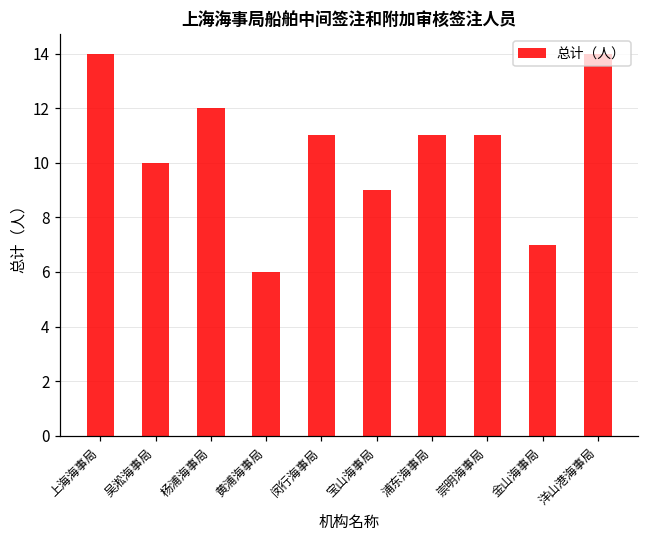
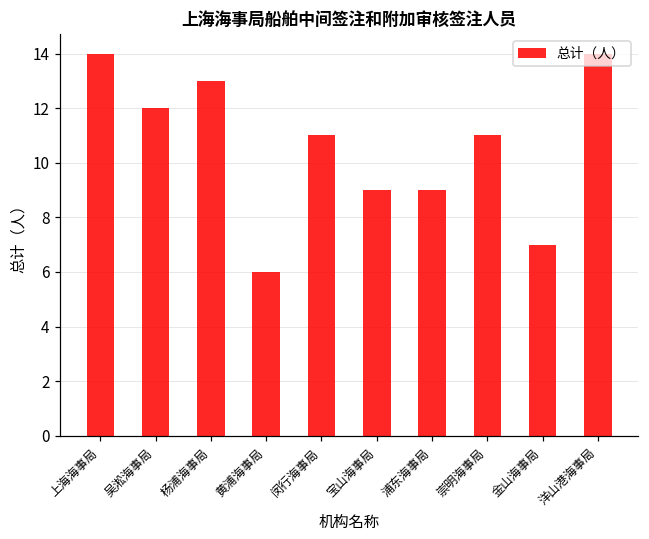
  {
    "上海海事局": 14,
-   "吴淞海事局": 10,
-   "杨浦海事局": 12,
+   "吴淞海事局": 12,
+   "杨浦海事局": 13,
    "黄浦海事局": 6,
    "闵行海事局": 11,
    "宝山海事局": 9,
-   "浦东海事局": 11,
+   "浦东海事局": 9,
    "崇明海事局": 11,
    "金山海事局": 7
  }
